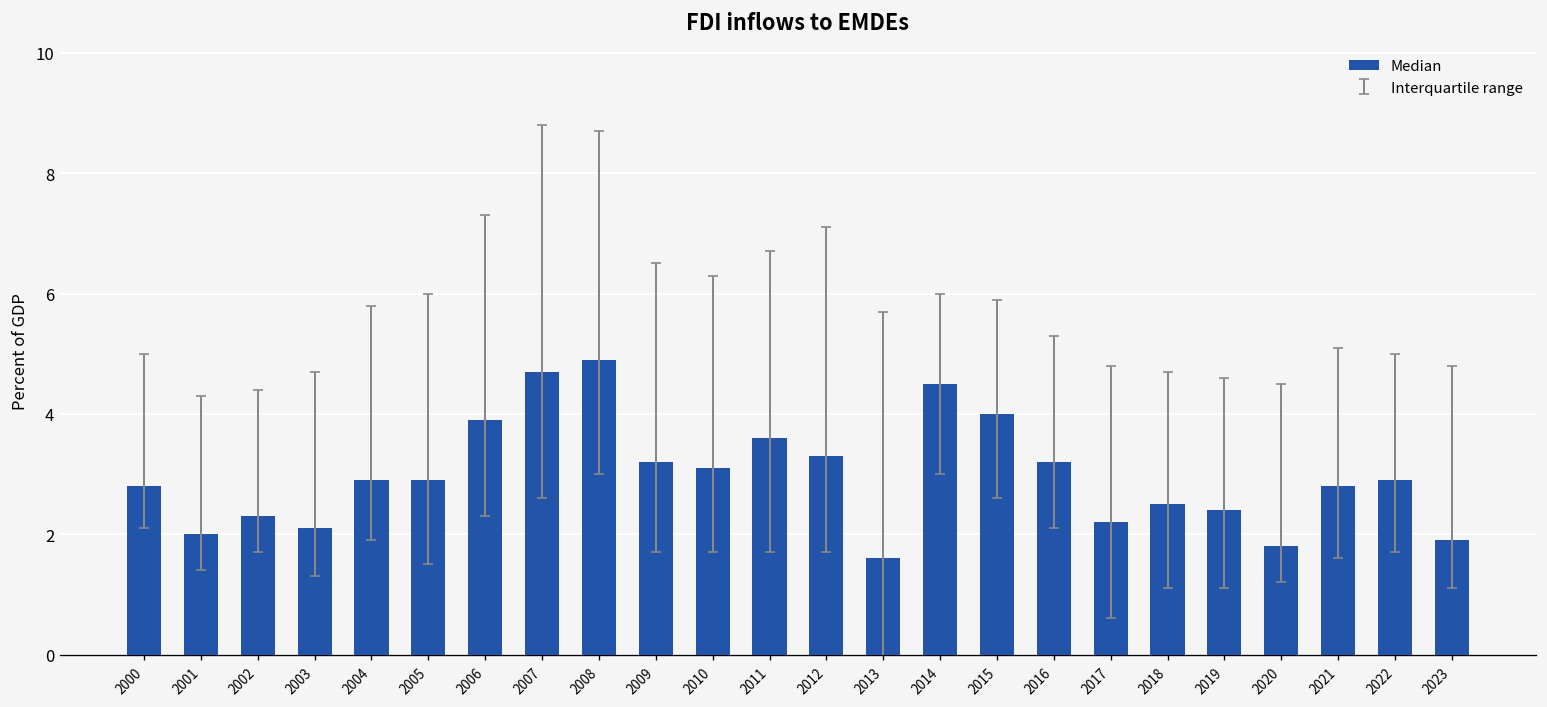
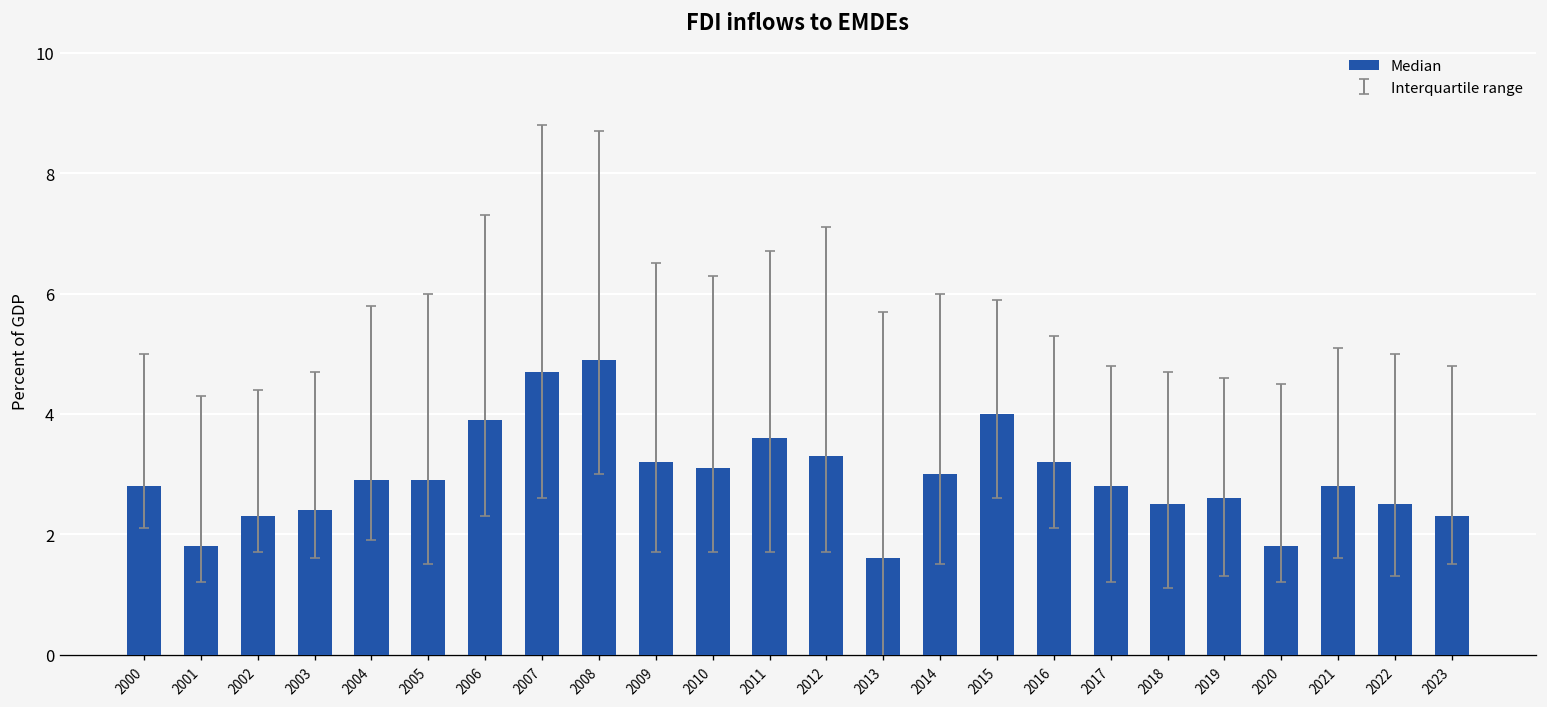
  {
    "Median": {
      "2000": 2.8,
-     "2001": 2.0,
+     "2001": 1.8,
      "2002": 2.3,
-     "2003": 2.1,
+     "2003": 2.4,
      "2004": 2.9,
      "2005": 2.9,
      "2006": 3.9,
      "2007": 4.7,
      "2008": 4.9,
      "2009": 3.2,
      "2010": 3.1,
      "2011": 3.6,
      "2012": 3.3,
      "2013": 1.6,
-     "2014": 4.5,
+     "2014": 3.0,
      "2015": 4.0,
      "2016": 3.2,
-     "2017": 2.2,
+     "2017": 2.8,
      "2018": 2.5,
-     "2019": 2.4,
+     "2019": 2.6,
      "2020": 1.8,
      "2021": 2.8,
-     "2022": 2.9,
-     "2023": 1.9
+     "2022": 2.5,
+     "2023": 2.3
    }
  }
